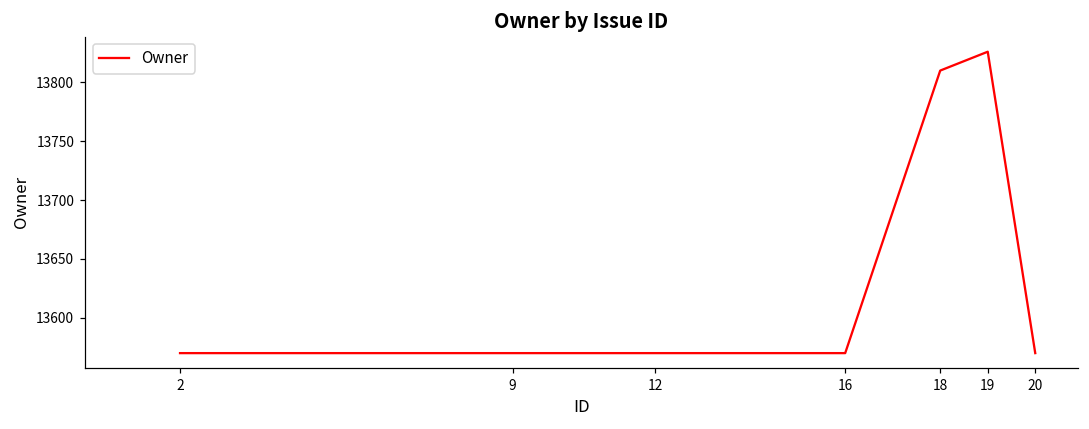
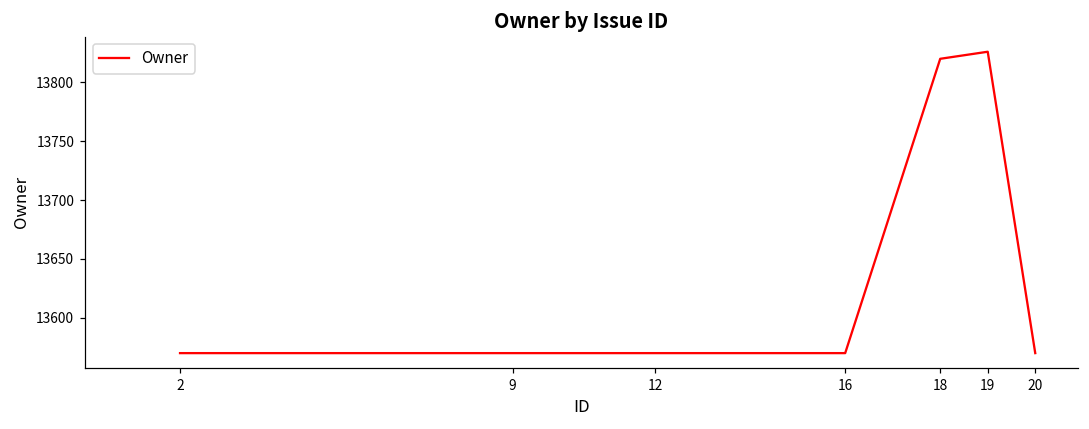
  {
    "2": 13570,
    "9": 13570,
    "12": 13570,
    "16": 13570,
-   "18": 13810,
+   "18": 13820,
    "19": 13826,
    "20": 13570
  }
